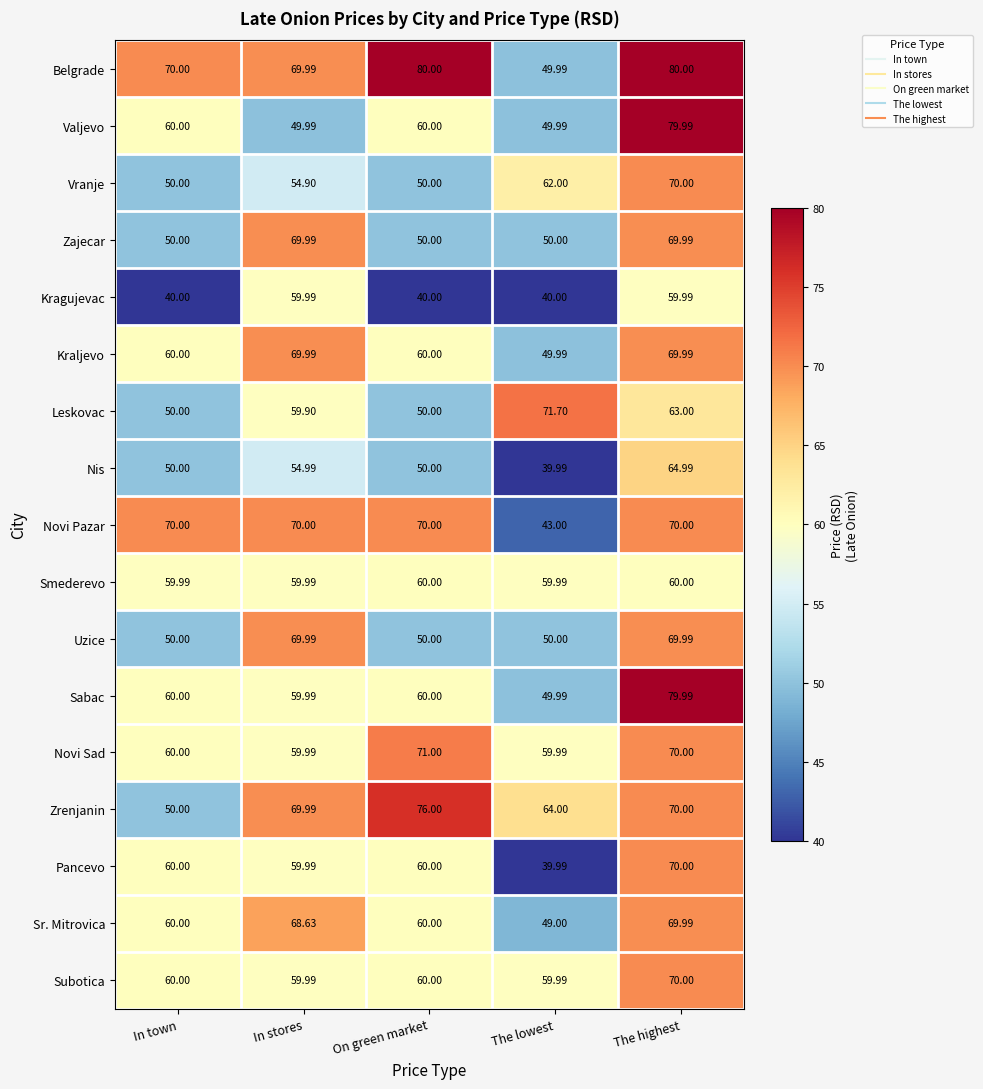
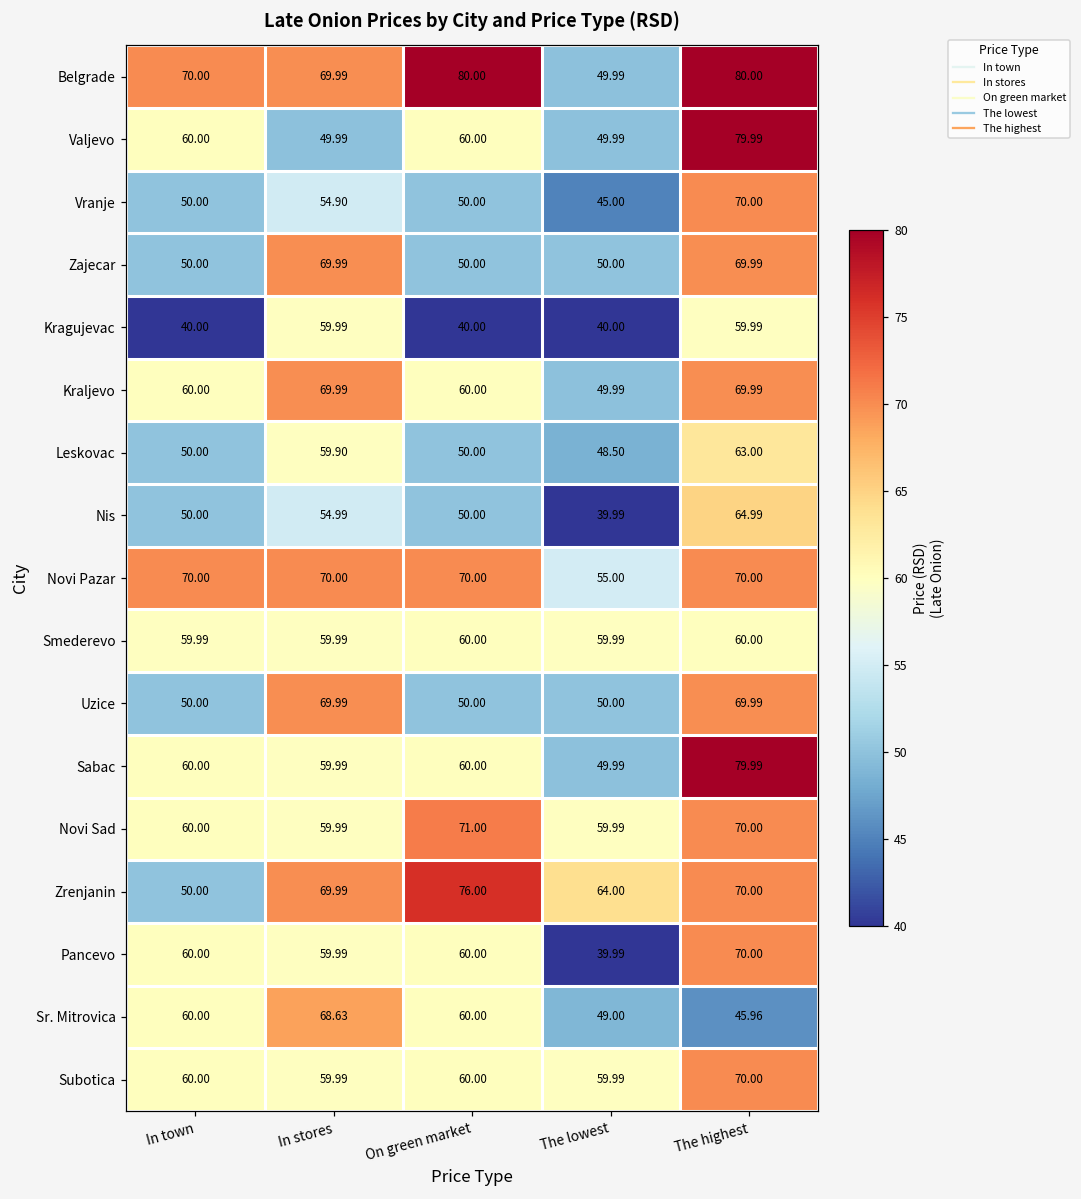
  {
    "Belgrade": {
      "In town": 70.00,
      "In stores": 69.99,
      "On green market": 80.00,
      "The lowest": 49.99,
      "The highest": 80.00
    },
    "Valjevo": {
      "In town": 60.00,
      "In stores": 49.99,
      "On green market": 60.00,
      "The lowest": 49.99,
      "The highest": 79.99
    },
    "Vranje": {
      "In town": 50.00,
      "In stores": 54.90,
      "On green market": 50.00,
-     "The lowest": 62.00,
+     "The lowest": 45.00,
      "The highest": 70.00
    },
    "Zajecar": {
      "In town": 50.00,
      "In stores": 69.99,
      "On green market": 50.00,
      "The lowest": 50.00,
      "The highest": 69.99
    },
    "Kragujevac": {
      "In town": 40.00,
      "In stores": 59.99,
      "On green market": 40.00,
      "The lowest": 40.00,
      "The highest": 59.99
    },
    "Kraljevo": {
      "In town": 60.00,
      "In stores": 69.99,
      "On green market": 60.00,
      "The lowest": 49.99,
      "The highest": 69.99
    },
    "Leskovac": {
      "In town": 50.00,
      "In stores": 59.90,
      "On green market": 50.00,
-     "The lowest": 71.70,
+     "The lowest": 48.50,
      "The highest": 63.00
    },
    "Nis": {
      "In town": 50.00,
      "In stores": 54.99,
      "On green market": 50.00,
      "The lowest": 39.99,
      "The highest": 64.99
    },
    "Novi Pazar": {
      "In town": 70.00,
      "In stores": 70.00,
      "On green market": 70.00,
-     "The lowest": 43.00,
+     "The lowest": 55.00,
      "The highest": 70.00
    },
    "Smederevo": {
      "In town": 59.99,
      "In stores": 59.99,
      "On green market": 60.00,
      "The lowest": 59.99,
      "The highest": 60.00
    },
    "Uzice": {
      "In town": 50.00,
      "In stores": 69.99,
      "On green market": 50.00,
      "The lowest": 50.00,
      "The highest": 69.99
    },
    "Sabac": {
      "In town": 60.00,
      "In stores": 59.99,
      "On green market": 60.00,
      "The lowest": 49.99,
      "The highest": 79.99
    },
    "Novi Sad": {
      "In town": 60.00,
      "In stores": 59.99,
      "On green market": 71.00,
      "The lowest": 59.99,
      "The highest": 70.00
    },
    "Zrenjanin": {
      "In town": 50.00,
      "In stores": 69.99,
      "On green market": 76.00,
      "The lowest": 64.00,
      "The highest": 70.00
    },
    "Pancevo": {
      "In town": 60.00,
      "In stores": 59.99,
      "On green market": 60.00,
      "The lowest": 39.99,
      "The highest": 70.00
    },
    "Sr. Mitrovica": {
      "In town": 60.00,
      "In stores": 68.63,
      "On green market": 60.00,
      "The lowest": 49.00,
-     "The highest": 69.99
+     "The highest": 45.96
    },
    "Subotica": {
      "In town": 60.00,
      "In stores": 59.99,
      "On green market": 60.00,
      "The lowest": 59.99,
      "The highest": 70.00
    }
  }
